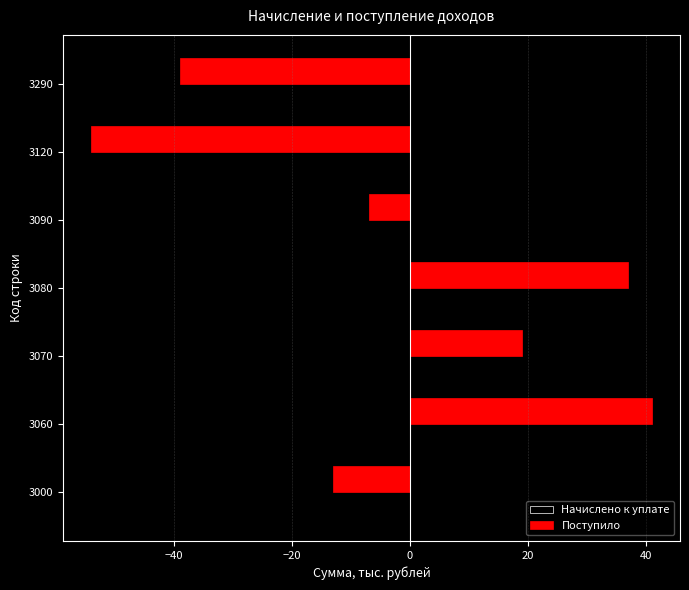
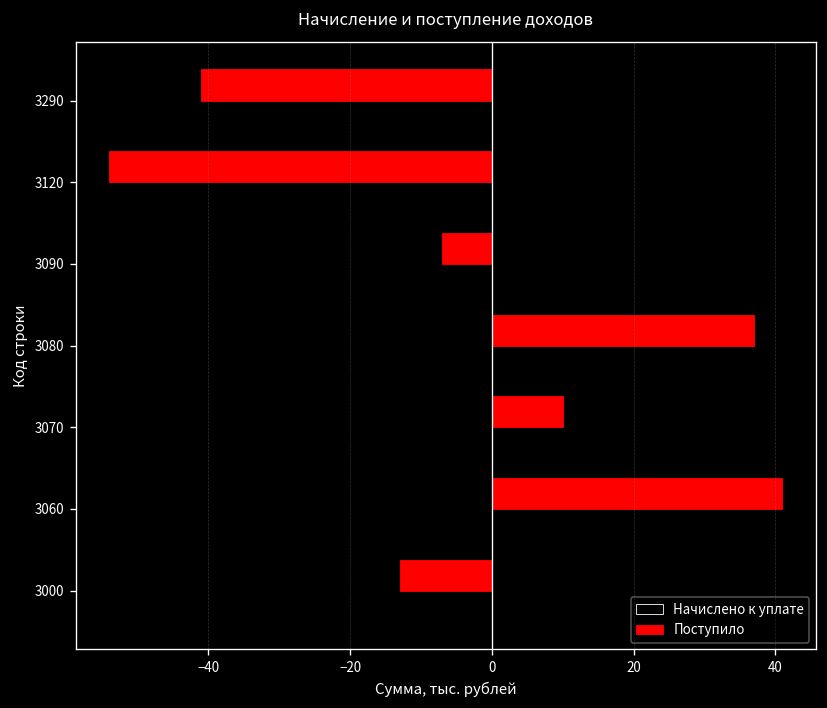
  {
    "Начислено к уплате": {
      "3290": 0,
      "3120": 0,
      "3090": 0,
      "3080": 0,
      "3070": 0,
      "3060": 0,
      "3000": 0
    },
    "Поступило": {
-     "3290": -39,
+     "3290": -41,
      "3120": -54,
      "3090": -7,
      "3080": 37,
-     "3070": 19,
+     "3070": 10,
      "3060": 41,
      "3000": -13
    }
  }
